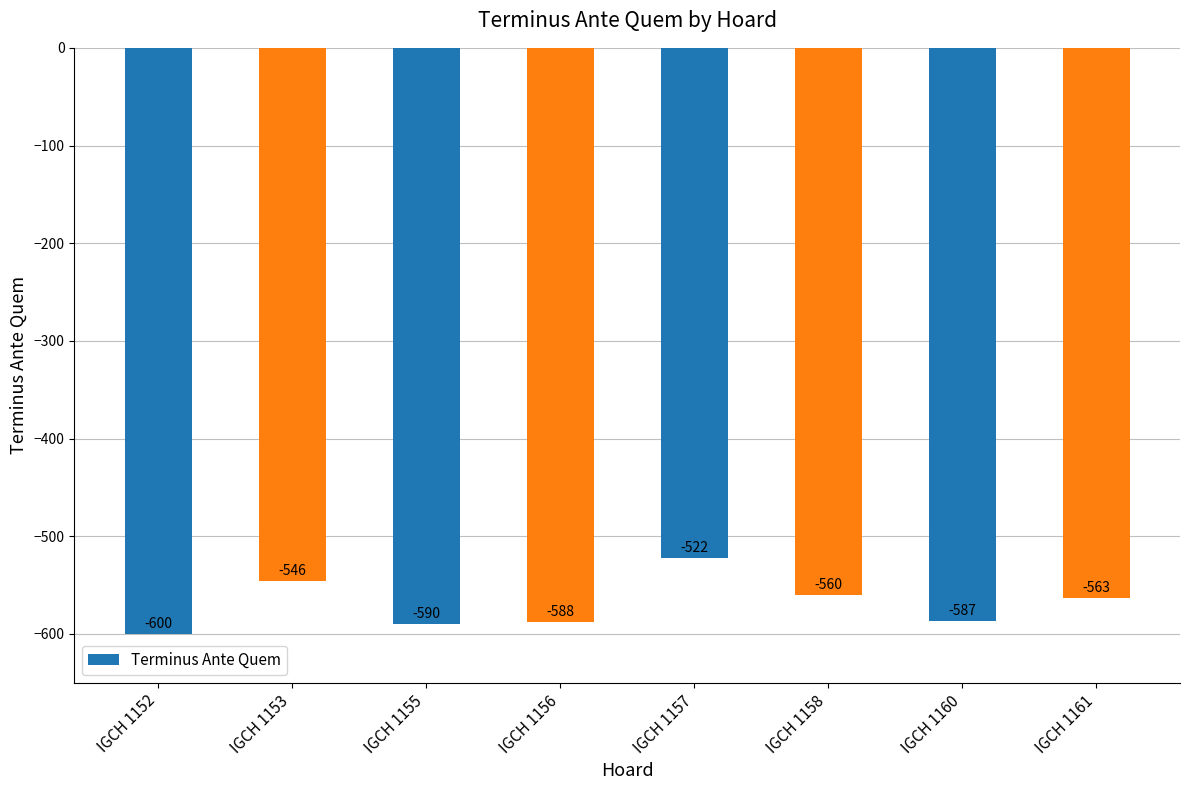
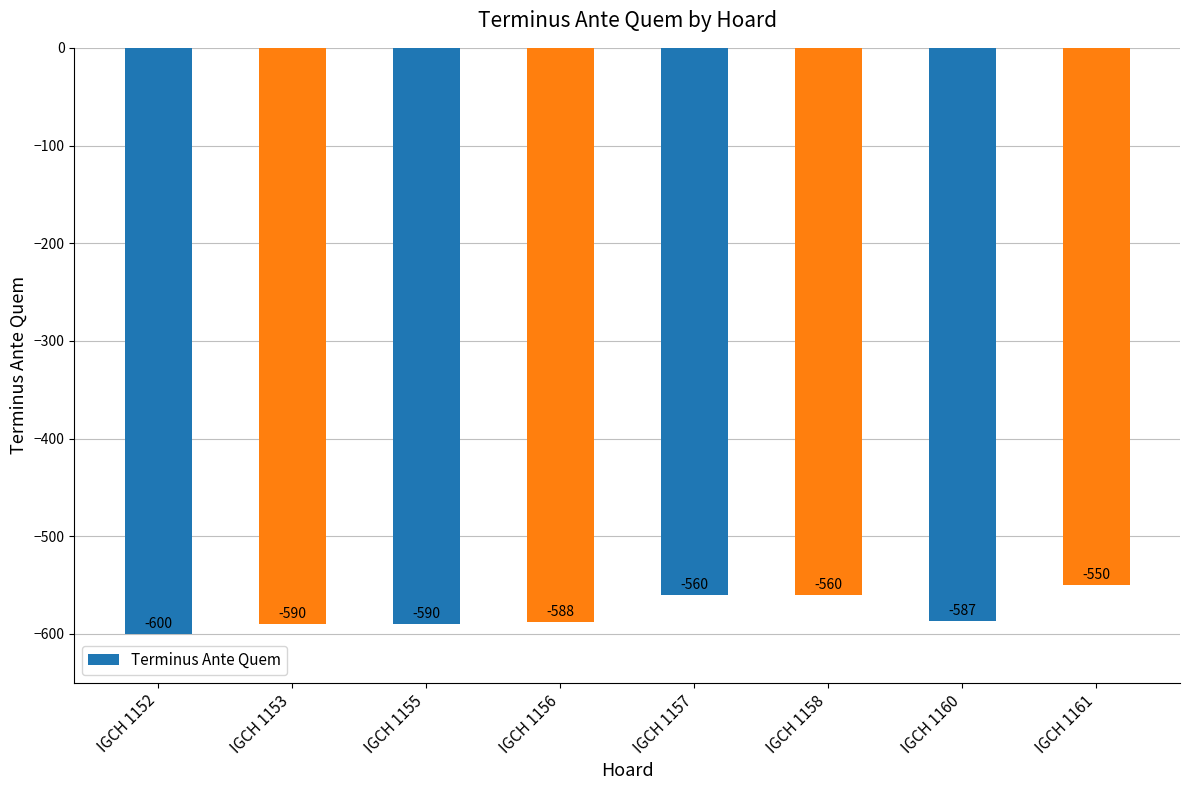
  {
    "IGCH 1152": -600,
-   "IGCH 1153": -546,
+   "IGCH 1153": -590,
    "IGCH 1155": -590,
    "IGCH 1156": -588,
-   "IGCH 1157": -522,
+   "IGCH 1157": -560,
    "IGCH 1158": -560,
    "IGCH 1160": -587,
-   "IGCH 1161": -563
+   "IGCH 1161": -550
  }
